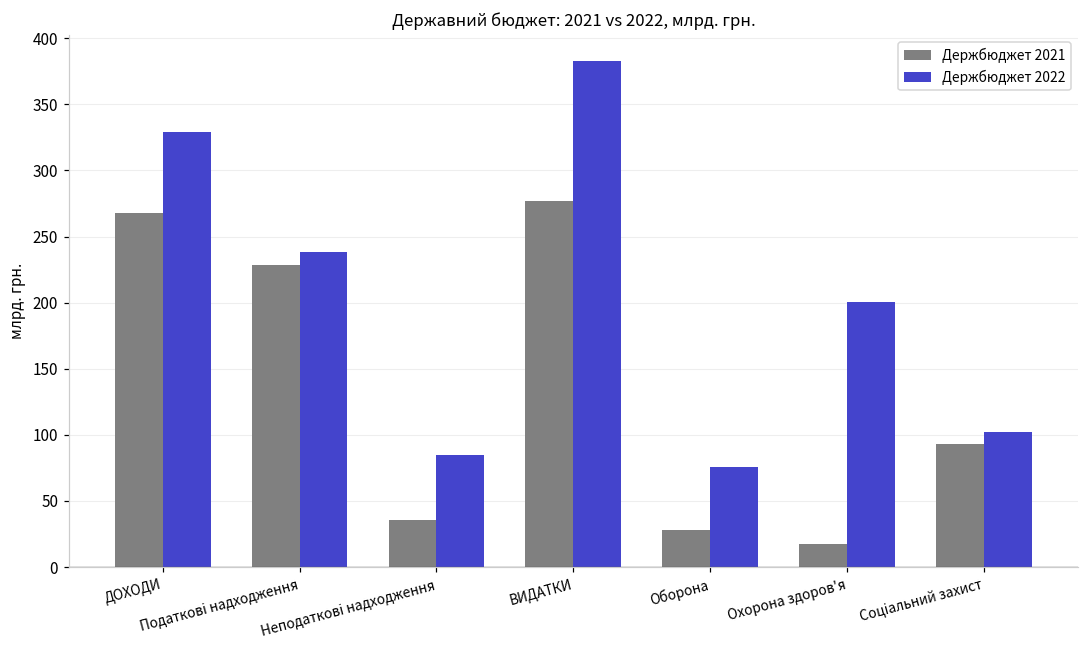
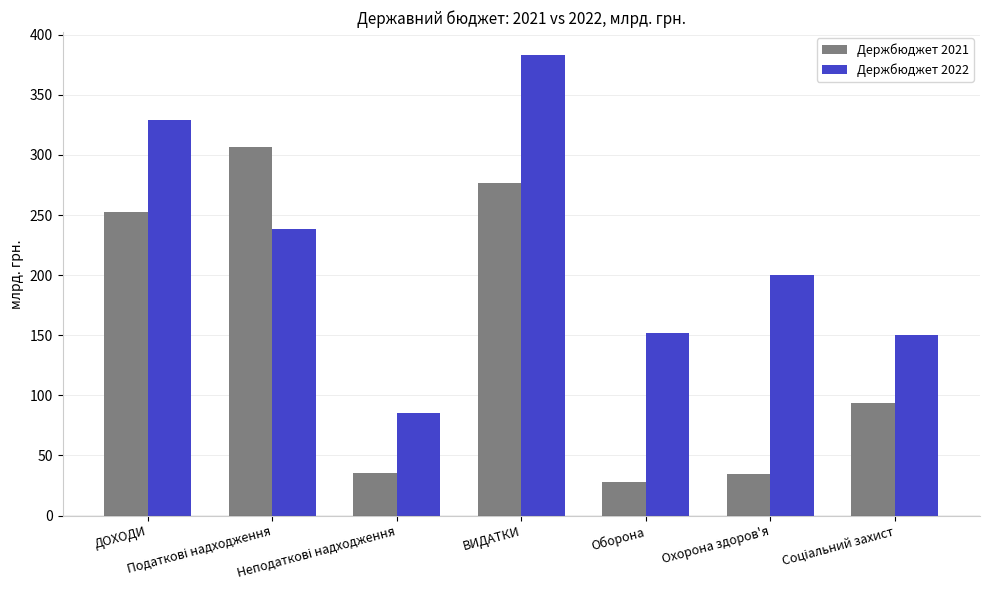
  {
    "Держбюджет 2021": {
-     "ДОХОДИ": 268,
-     "Податкові надходження": 228,
+     "ДОХОДИ": 252,
+     "Податкові надходження": 307,
      "Неподаткові надходження": 36,
      "ВИДАТКИ": 277,
      "Оборона": 28,
-     "Охорона здоров'я": 18,
+     "Охорона здоров'я": 35,
      "Соціальний захист": 93
    },
    "Держбюджет 2022": {
      "ДОХОДИ": 329,
      "Податкові надходження": 238,
      "Неподаткові надходження": 85,
      "ВИДАТКИ": 383,
-     "Оборона": 76,
+     "Оборона": 152,
      "Охорона здоров'я": 200,
-     "Соціальний захист": 103
+     "Соціальний захист": 150
    }
  }
